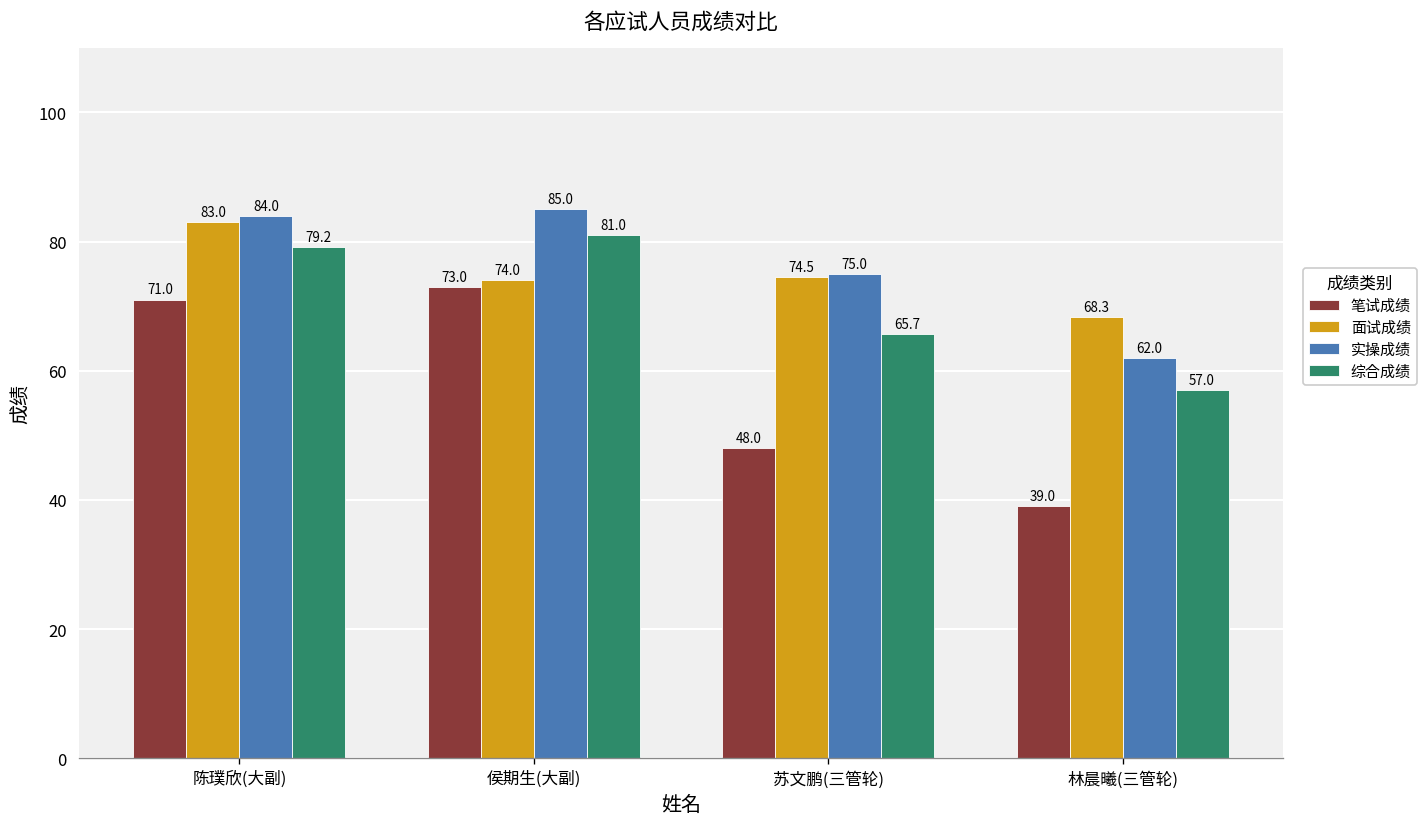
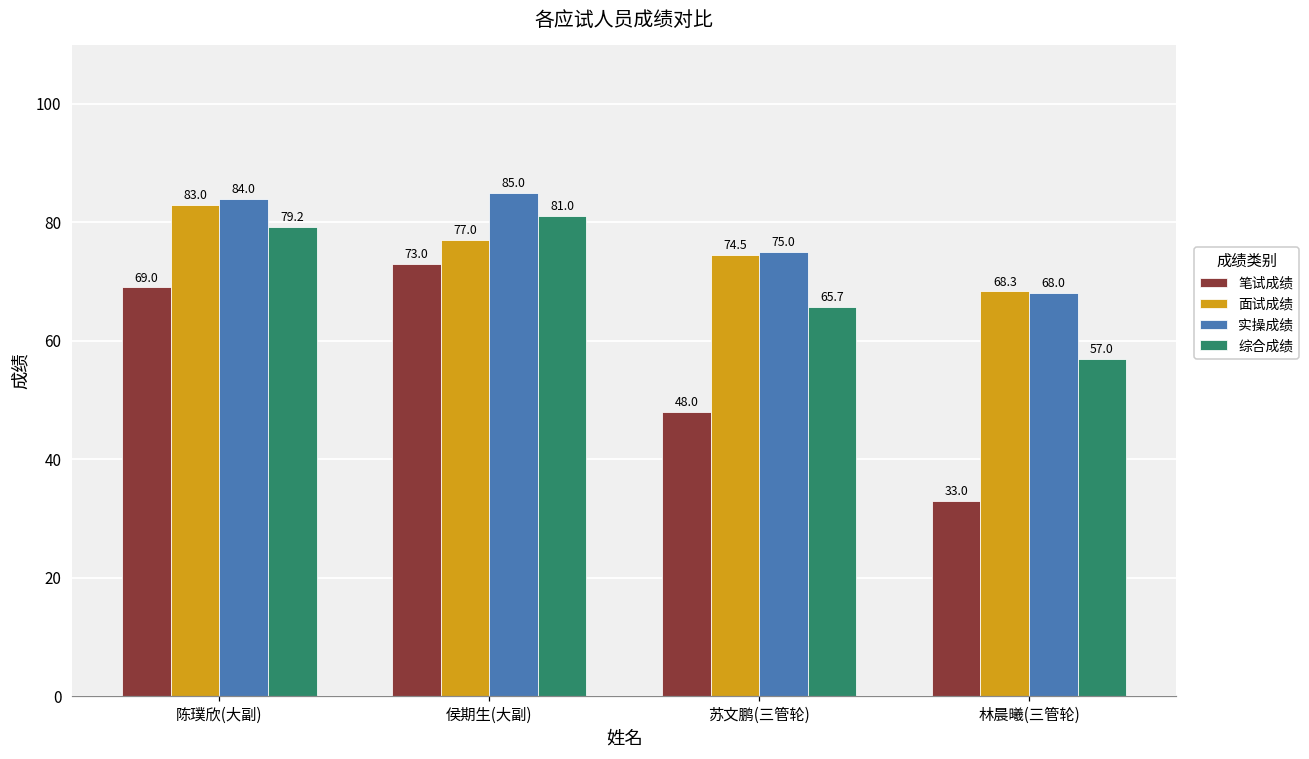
  {
    "笔试成绩": {
-     "陈璞欣(大副)": 71.0,
+     "陈璞欣(大副)": 69.0,
      "侯期生(大副)": 73.0,
      "苏文鹏(三管轮)": 48.0,
-     "林晨曦(三管轮)": 39.0
+     "林晨曦(三管轮)": 33.0
    },
    "面试成绩": {
      "陈璞欣(大副)": 83.0,
-     "侯期生(大副)": 74.0,
+     "侯期生(大副)": 77.0,
      "苏文鹏(三管轮)": 74.5,
      "林晨曦(三管轮)": 68.3
    },
    "实操成绩": {
      "陈璞欣(大副)": 84.0,
      "侯期生(大副)": 85.0,
      "苏文鹏(三管轮)": 75.0,
-     "林晨曦(三管轮)": 62.0
+     "林晨曦(三管轮)": 68.0
    },
    "综合成绩": {
      "陈璞欣(大副)": 79.2,
      "侯期生(大副)": 81.0,
      "苏文鹏(三管轮)": 65.7,
      "林晨曦(三管轮)": 57.0
    }
  }
